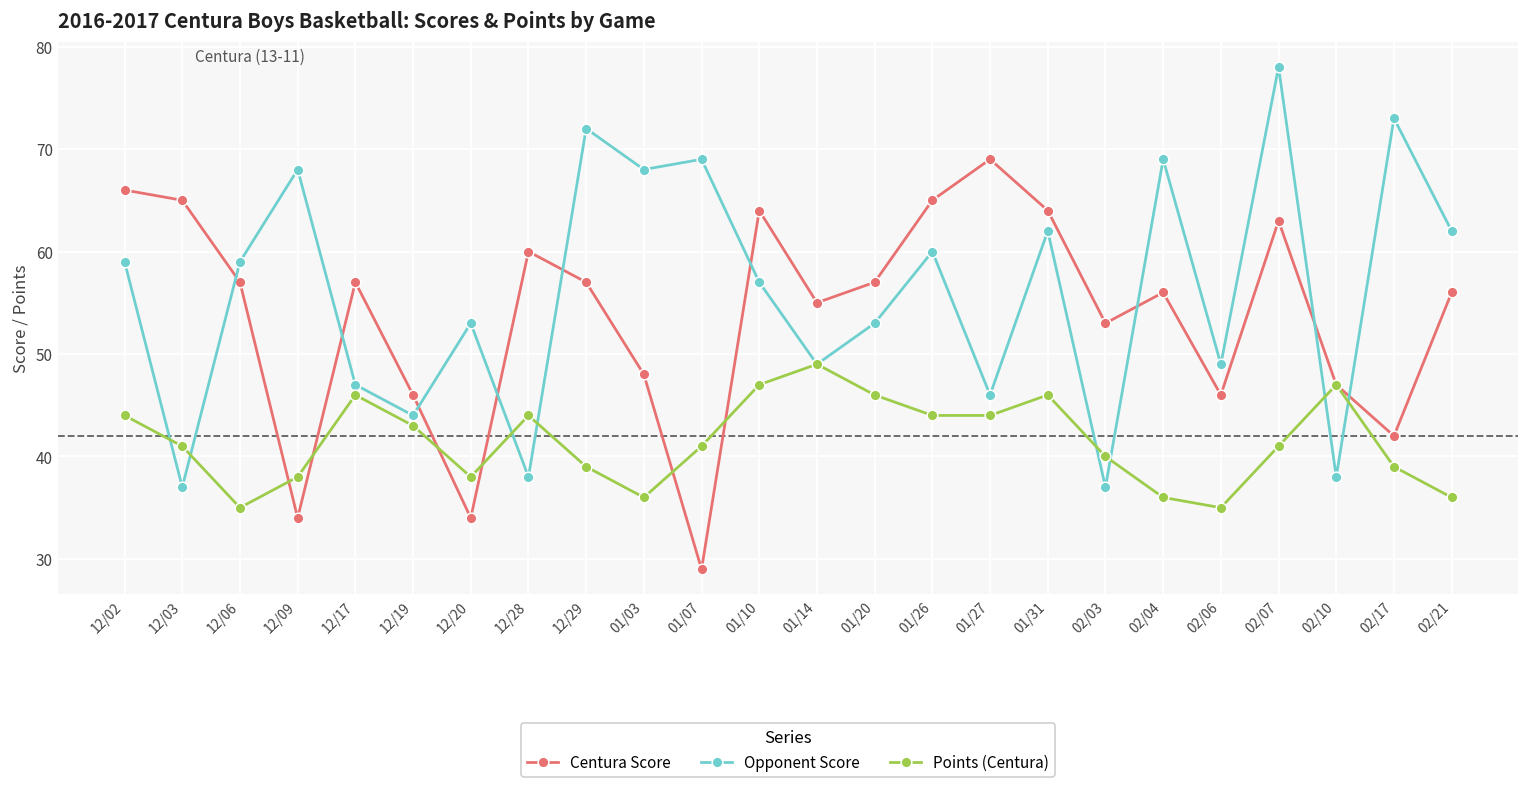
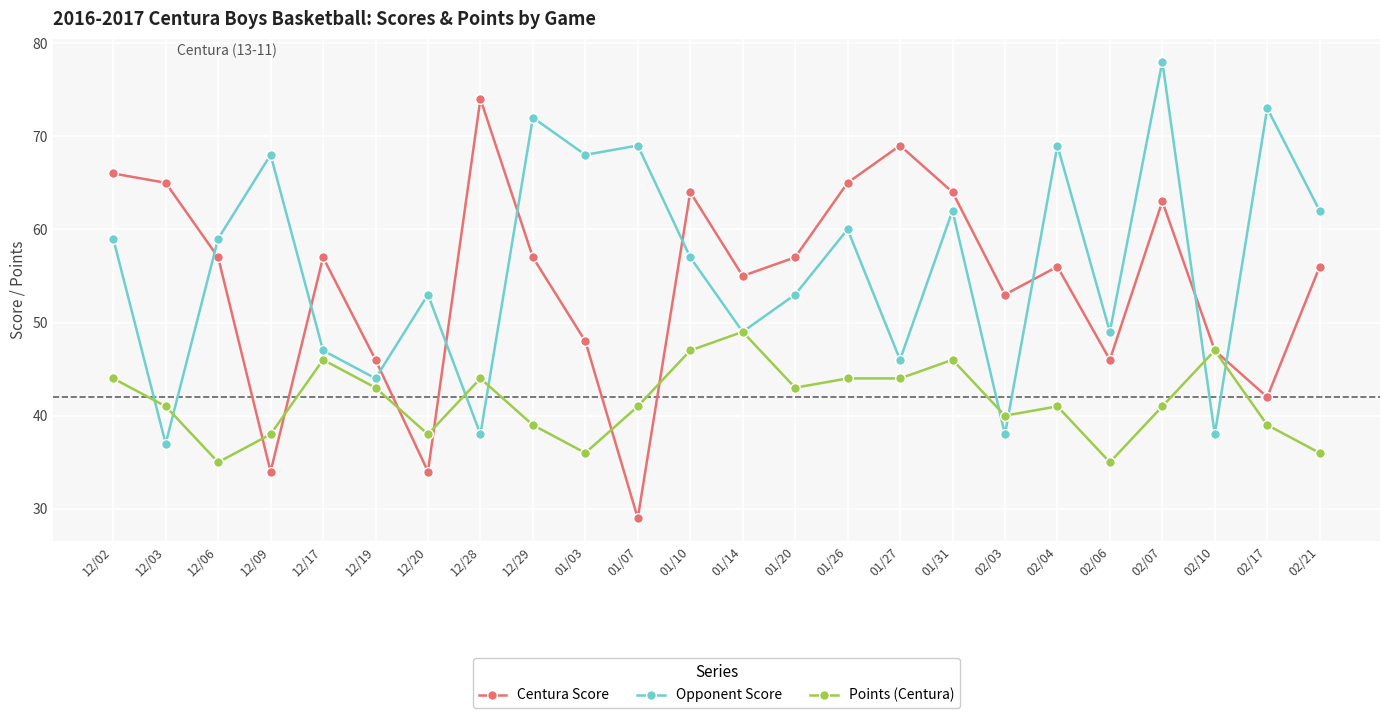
  {
    "Centura Score": {
      "12/02": 66,
      "12/03": 65,
      "12/06": 57,
      "12/09": 34,
      "12/17": 57,
      "12/19": 46,
      "12/20": 34,
-     "12/28": 60,
+     "12/28": 74,
      "12/29": 57,
      "01/03": 48,
      "01/07": 29,
      "01/10": 64,
      "01/14": 55,
      "01/20": 57,
      "01/26": 65,
      "01/27": 69,
      "01/31": 64,
      "02/03": 53,
      "02/04": 56,
      "02/06": 46,
      "02/07": 63,
      "02/17": 42,
      "02/21": 56
    },
    "Opponent Score": {
      "12/02": 59,
      "12/03": 37,
      "12/06": 59,
      "12/09": 68,
      "12/17": 47,
      "12/19": 44,
      "12/20": 53,
      "12/28": 38,
      "12/29": 72,
      "01/03": 68,
      "01/07": 69,
      "01/10": 57,
      "01/20": 53,
      "01/26": 60,
      "01/27": 46,
      "01/31": 62,
-     "02/03": 37,
+     "02/03": 38,
      "02/04": 69,
      "02/06": 49,
      "02/07": 78,
      "02/10": 38,
      "02/17": 73,
      "02/21": 62
    },
    "Points (Centura)": {
      "12/02": 44,
      "12/03": 41,
      "12/06": 35,
      "12/09": 38,
      "12/17": 46,
      "12/19": 43,
      "12/20": 38,
      "12/28": 44,
      "12/29": 39,
      "01/03": 36,
      "01/07": 41,
      "01/10": 47,
-     "01/20": 46,
+     "01/20": 43,
      "01/26": 44,
      "01/27": 44,
      "01/31": 46,
      "02/03": 40,
-     "02/04": 36,
+     "02/04": 41,
      "02/06": 35,
      "02/07": 41,
      "02/17": 39,
      "02/21": 36
    }
  }
